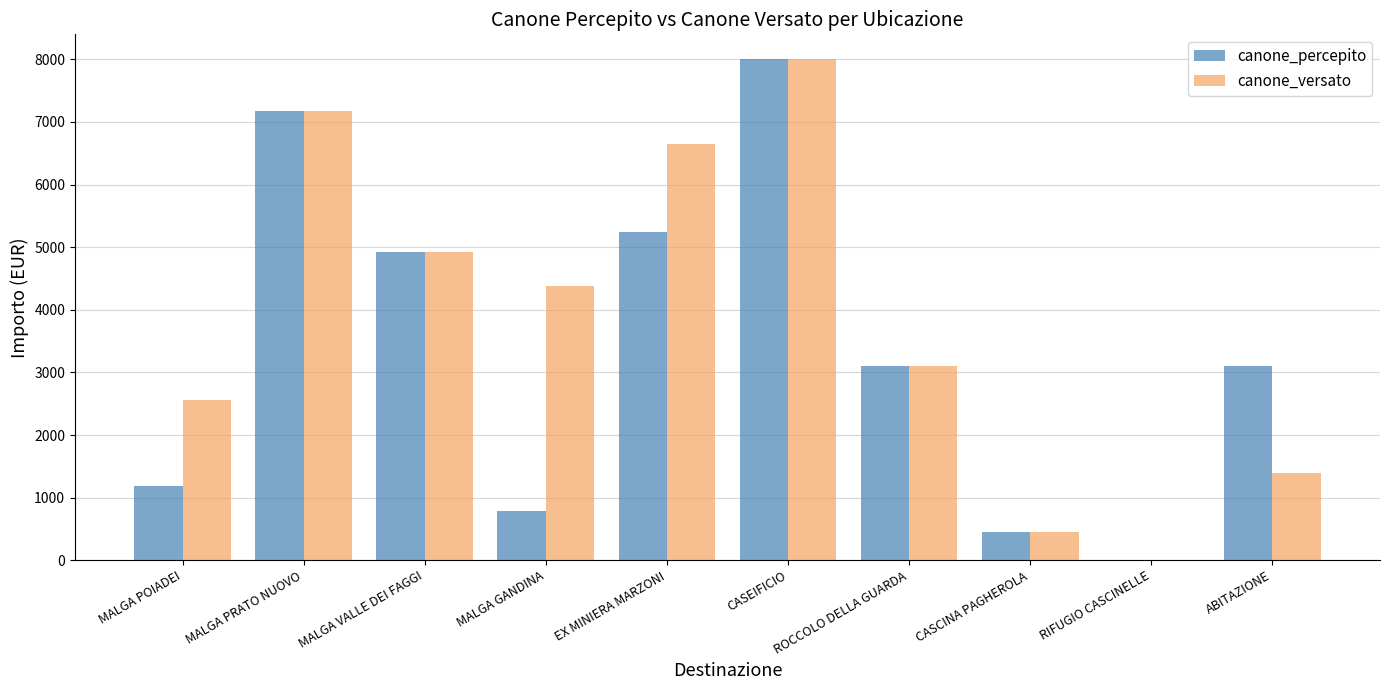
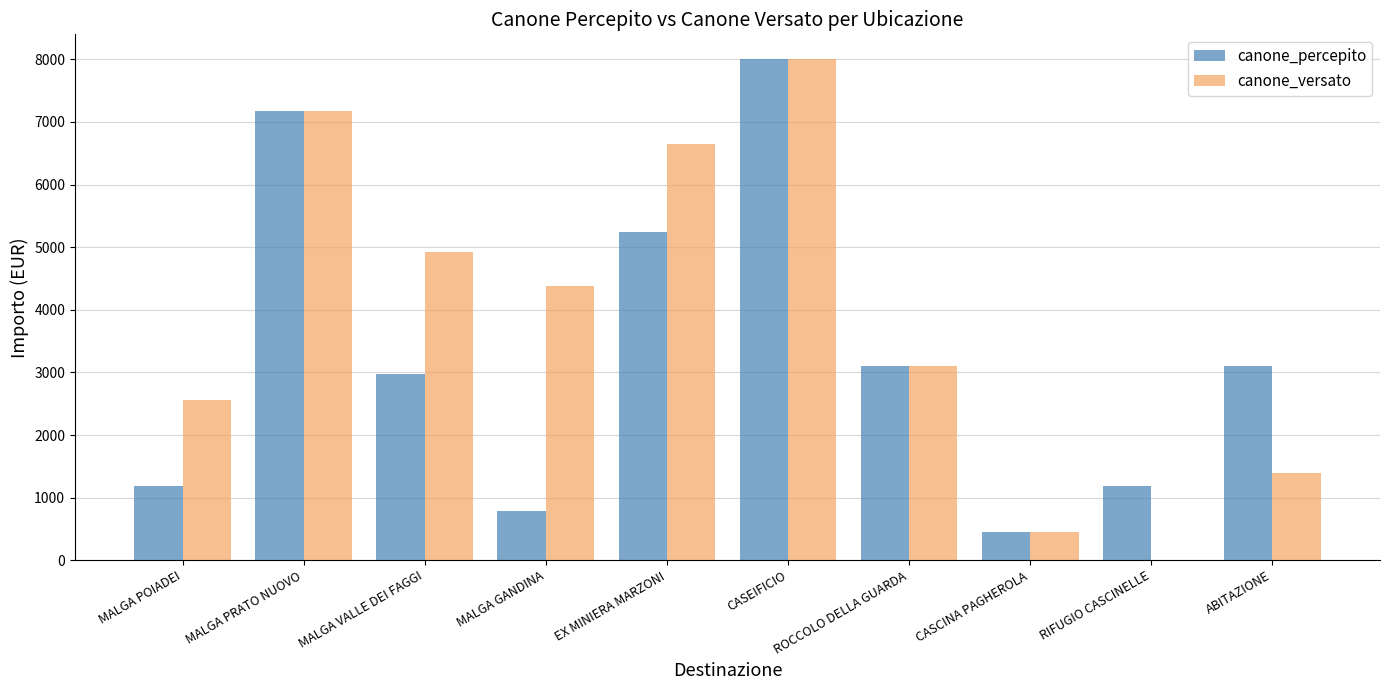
  {
    "canone_percepito": {
      "MALGA POIADEI": 1200,
      "MALGA PRATO NUOVO": 7200,
-     "MALGA VALLE DEI FAGGI": 4900,
+     "MALGA VALLE DEI FAGGI": 3000,
      "MALGA GANDINA": 800,
      "EX MINIERA MARZONI": 5300,
      "CASEIFICIO": 8000,
      "ROCCOLO DELLA GUARDA": 3100,
      "CASCINA PAGHEROLA": 400,
-     "RIFUGIO CASCINELLE": 0,
+     "RIFUGIO CASCINELLE": 1200,
      "ABITAZIONE": 3100
    },
    "canone_versato": {
      "MALGA POIADEI": 2600,
      "MALGA PRATO NUOVO": 7200,
      "MALGA VALLE DEI FAGGI": 4900,
      "MALGA GANDINA": 4400,
      "EX MINIERA MARZONI": 6600,
      "CASEIFICIO": 8000,
      "ROCCOLO DELLA GUARDA": 3100,
      "CASCINA PAGHEROLA": 400,
      "RIFUGIO CASCINELLE": 0,
      "ABITAZIONE": 1400
    }
  }
